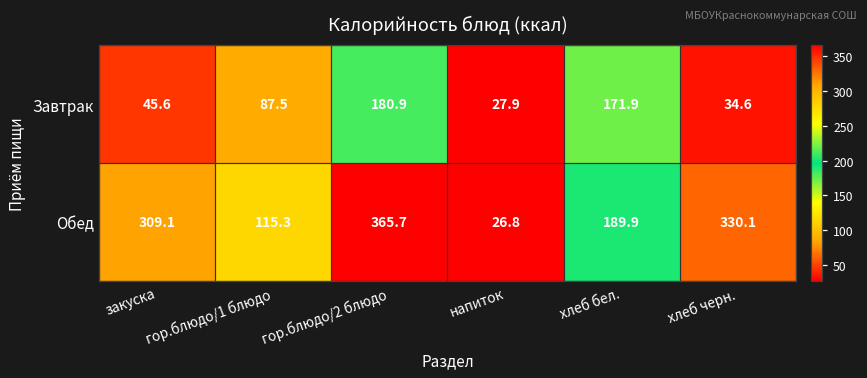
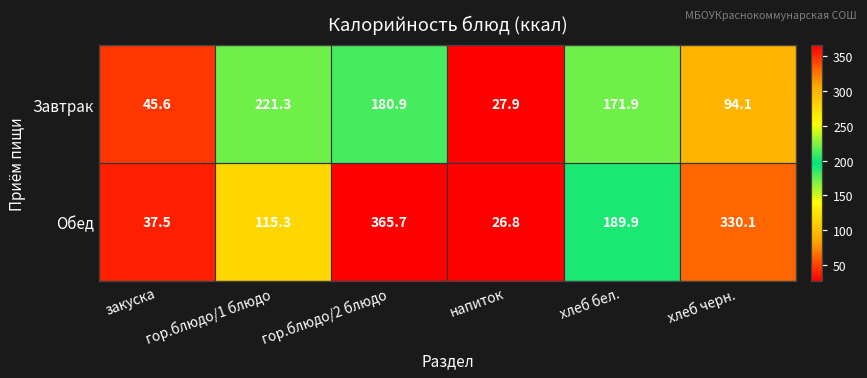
  {
    "Завтрак": {
      "закуска": 45.6,
-     "гор.блюдо/1 блюдо": 87.5,
+     "гор.блюдо/1 блюдо": 221.3,
      "гор.блюдо/2 блюдо": 180.9,
      "напиток": 27.9,
      "хлеб бел.": 171.9,
-     "хлеб черн.": 34.6
+     "хлеб черн.": 94.1
    },
    "Обед": {
-     "закуска": 309.1,
+     "закуска": 37.5,
      "гор.блюдо/1 блюдо": 115.3,
      "гор.блюдо/2 блюдо": 365.7,
      "напиток": 26.8,
      "хлеб бел.": 189.9,
      "хлеб черн.": 330.1
    }
  }
